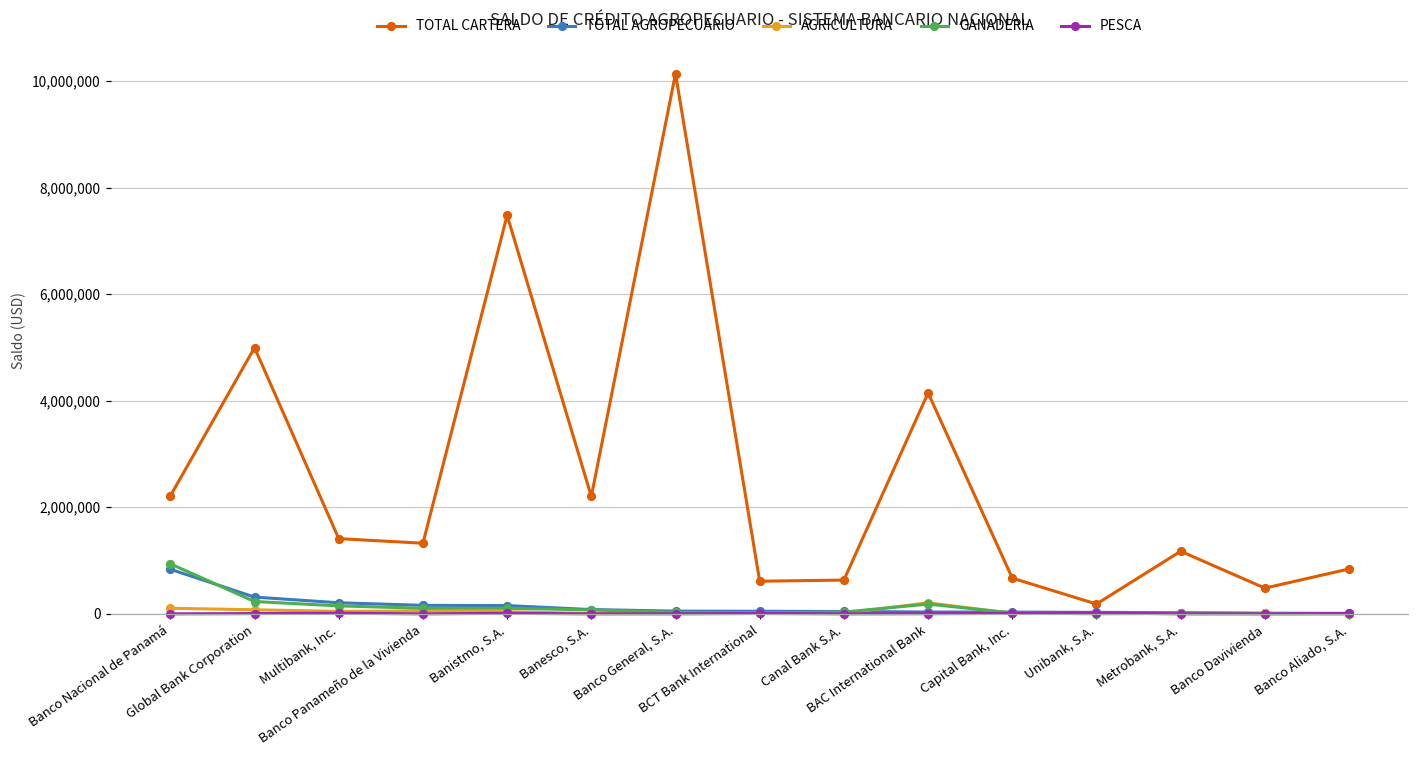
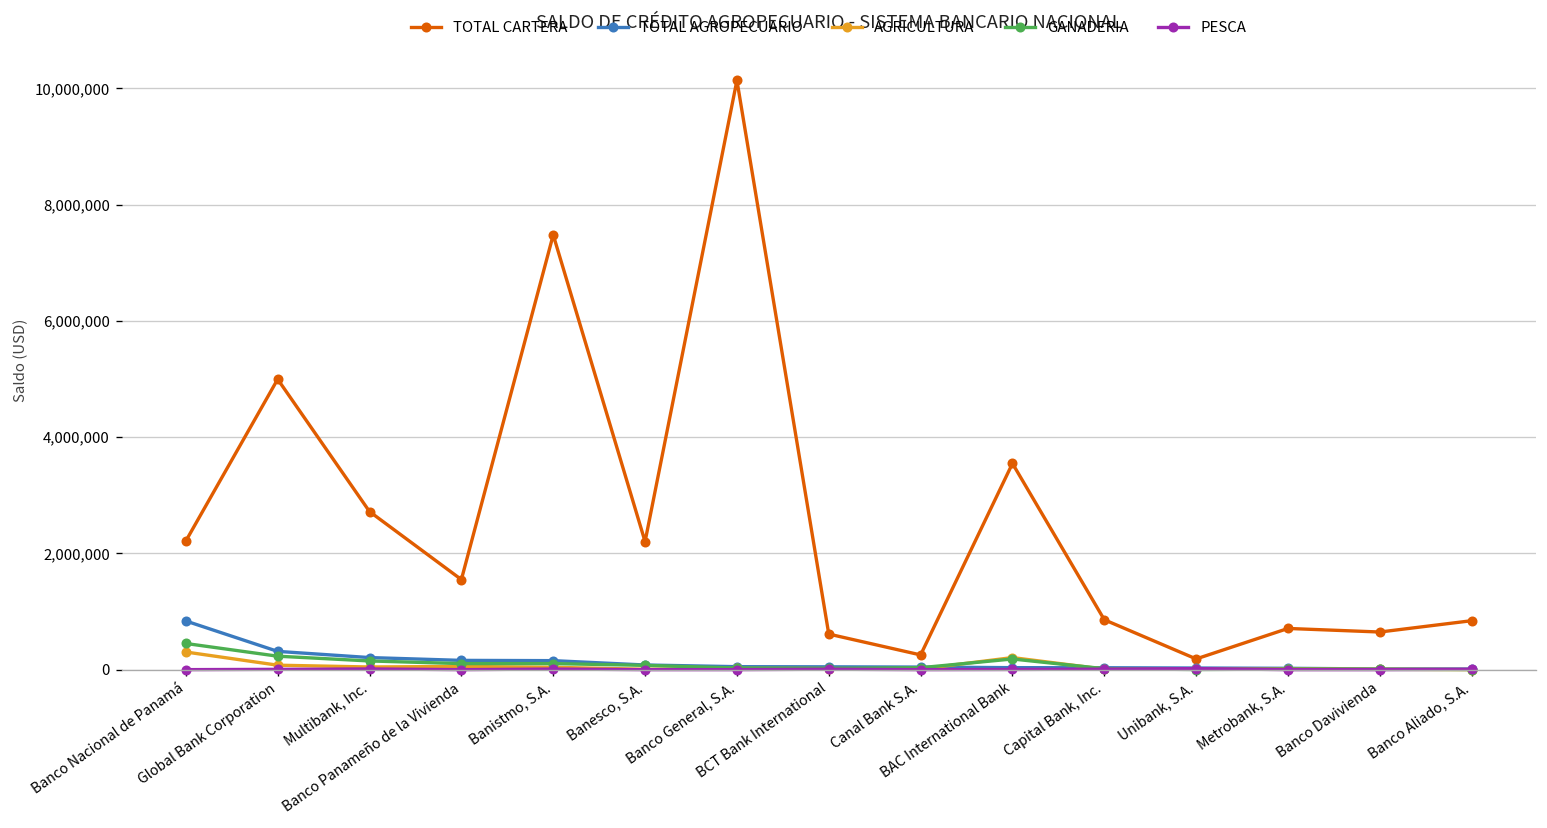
  {
    "TOTAL CARTERA": {
      "Banco Nacional de Panamá": "2,200,000",
      "Global Bank Corporation": "5,000,000",
-     "Multibank, Inc.": "1,400,000",
-     "Banco Panameño de la Vivienda": "1,300,000",
+     "Multibank, Inc.": "2,700,000",
+     "Banco Panameño de la Vivienda": "1,500,000",
      "Banistmo, S.A.": "7,500,000",
      "Banesco, S.A.": "2,200,000",
      "Banco General, S.A.": "10,100,000",
      "BCT Bank International": "600,000",
-     "Canal Bank S.A.": "600,000",
-     "BAC International Bank": "4,100,000",
-     "Capital Bank, Inc.": "700,000",
+     "Canal Bank S.A.": "300,000",
+     "BAC International Bank": "3,500,000",
+     "Capital Bank, Inc.": "900,000",
      "Unibank, S.A.": "200,000",
-     "Metrobank, S.A.": "1,200,000",
-     "Banco Davivienda": "500,000",
+     "Metrobank, S.A.": "700,000",
+     "Banco Davivienda": "600,000",
      "Banco Aliado, S.A.": "800,000"
    },
    "TOTAL AGROPECUARIO": {
      "Banco Nacional de Panamá": "800,000",
      "Global Bank Corporation": "300,000",
      "Multibank, Inc.": "200,000",
      "Banco Panameño de la Vivienda": "200,000"
    },
    "AGRICULTURA": {
-     "Banco Nacional de Panamá": "100,000",
+     "Banco Nacional de Panamá": "300,000",
      "Global Bank Corporation": "100,000"
    },
    "GANADERIA": {
-     "Banco Nacional de Panamá": "900,000",
+     "Banco Nacional de Panamá": "500,000",
      "Global Bank Corporation": "200,000",
      "Multibank, Inc.": "100,000"
    },
    "PESCA": {
      "Banco Nacional de Panamá": "0",
      "Global Bank Corporation": "0",
      "Banco Panameño de la Vivienda": "0"
    }
  }
